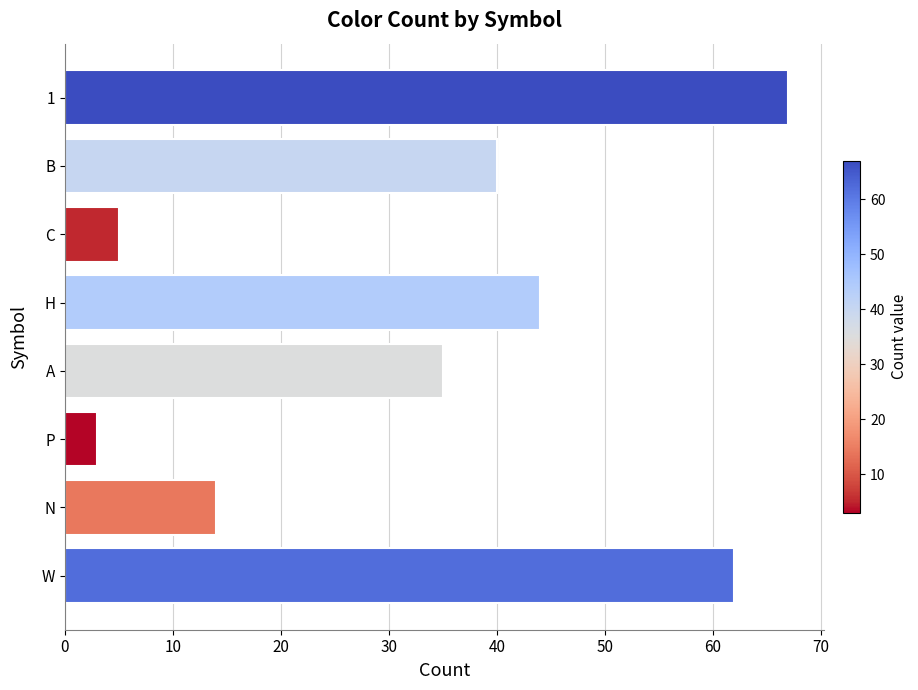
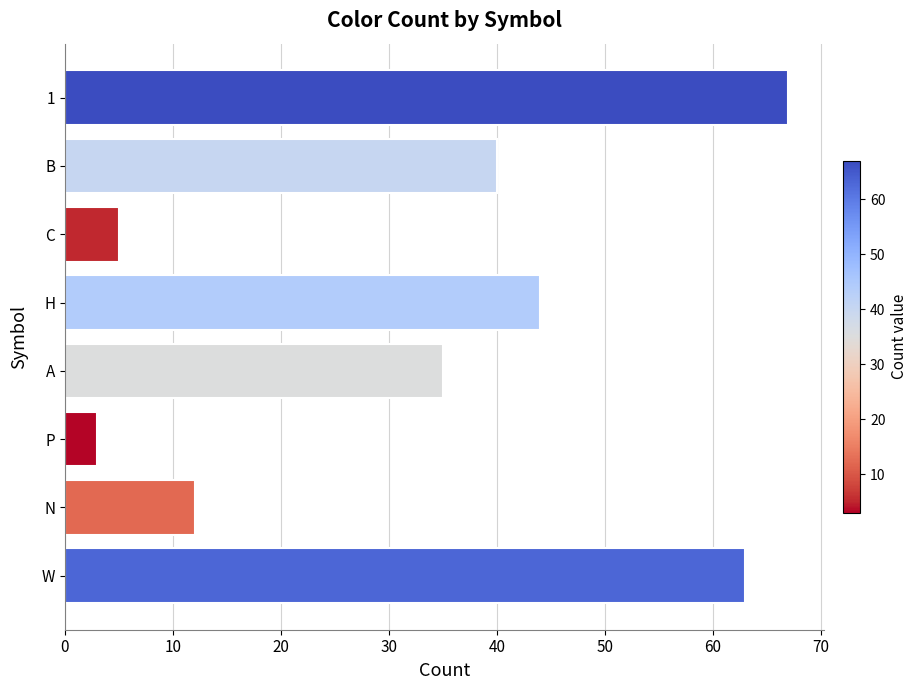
  {
    "1": 67,
    "B": 40,
    "C": 5,
    "H": 44,
    "A": 35,
    "P": 3,
-   "N": 14,
-   "W": 62
+   "N": 12,
+   "W": 63
  }
